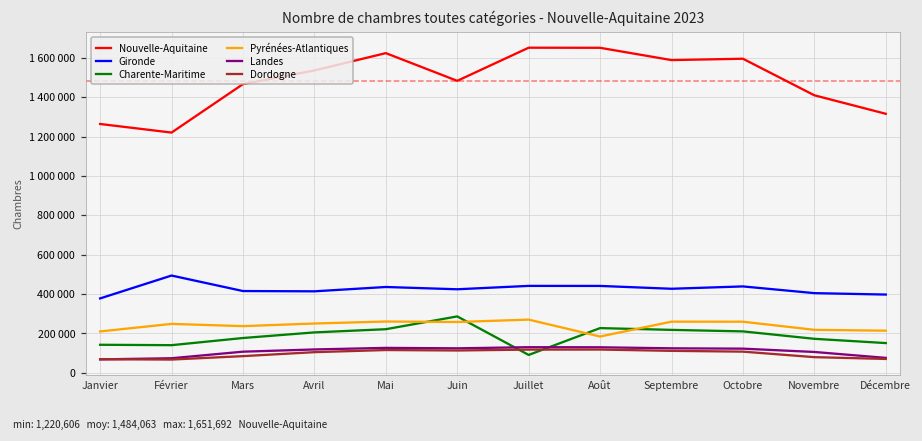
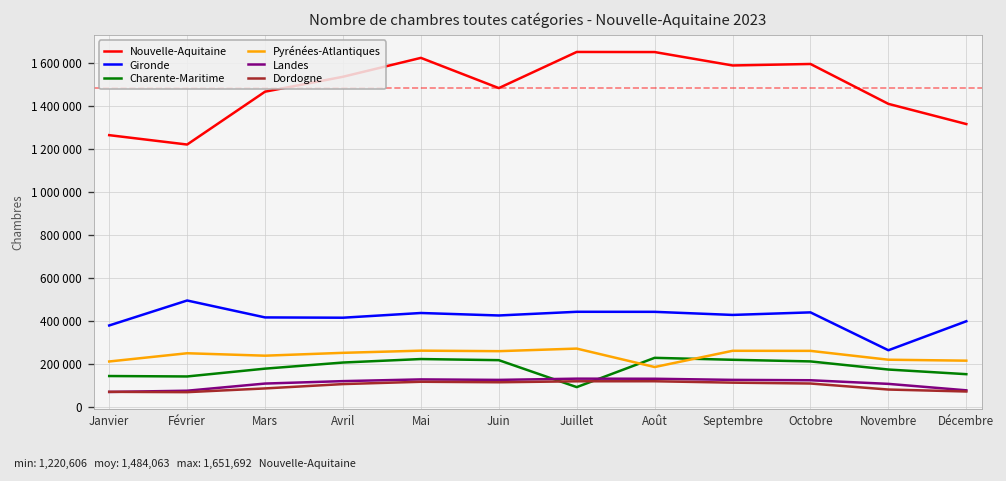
  {
    "Nouvelle-Aquitaine": {
      "Janvier": 1260000,
      "Février": 1220000,
      "Mars": 1470000,
      "Mai": 1620000,
      "Juin": 1480000,
      "Juillet": 1650000,
      "Août": 1650000,
      "Septembre": 1590000,
      "Octobre": 1600000,
      "Novembre": 1410000,
      "Décembre": 1320000
    },
    "Gironde": {
      "Janvier": 380000,
      "Février": 490000,
      "Mars": 420000,
      "Avril": 410000,
      "Mai": 440000,
      "Juin": 420000,
      "Juillet": 440000,
      "Août": 440000,
      "Septembre": 430000,
      "Octobre": 440000,
-     "Novembre": 400000,
+     "Novembre": 260000,
      "Décembre": 400000
    },
    "Charente-Maritime": {
      "Janvier": 140000,
      "Février": 140000,
      "Mars": 180000,
      "Avril": 210000,
      "Mai": 220000,
-     "Juin": 290000,
+     "Juin": 220000,
      "Juillet": 90000,
      "Août": 230000,
      "Septembre": 220000,
      "Octobre": 210000,
      "Novembre": 170000,
      "Décembre": 150000
    },
    "Pyrénées-Atlantiques": {
      "Janvier": 210000,
      "Février": 250000,
      "Mars": 240000,
      "Avril": 250000,
      "Mai": 260000,
      "Juin": 260000,
      "Juillet": 270000,
      "Août": 180000,
      "Septembre": 260000,
      "Octobre": 260000,
      "Novembre": 220000,
      "Décembre": 210000
    },
    "Landes": {
      "Mars": 110000,
      "Octobre": 120000,
      "Novembre": 110000
    },
    "Dordogne": {
      "Mars": 80000,
      "Octobre": 110000,
      "Novembre": 80000
    }
  }
